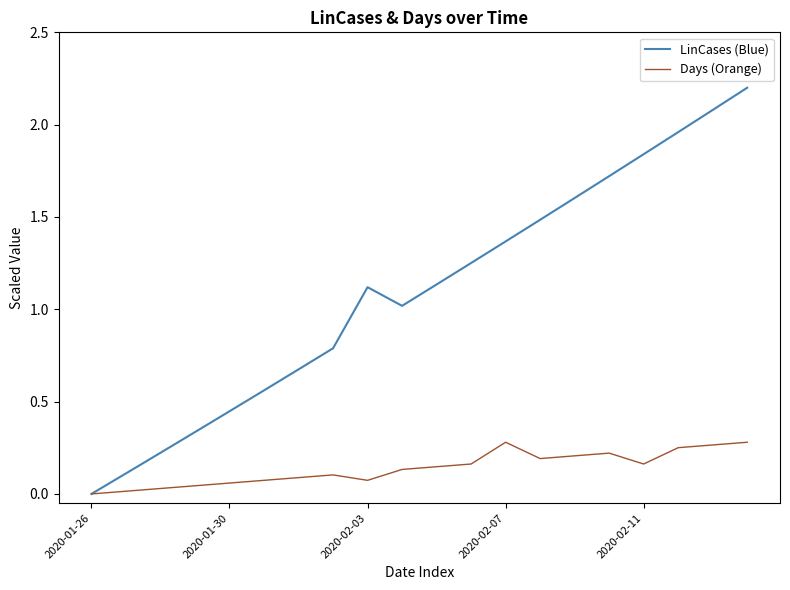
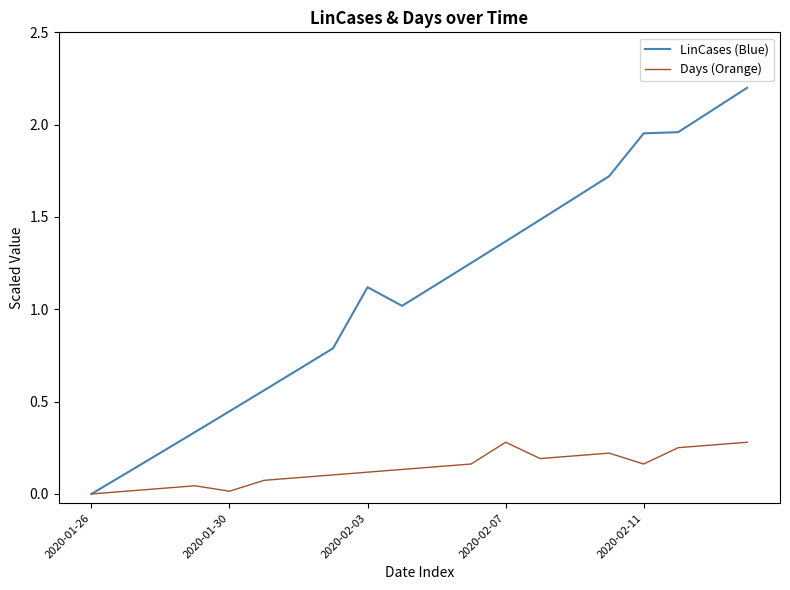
  {
    "LinCases (Blue)": {
      "2020-01-30": 0.45,
      "2020-02-03": 1.12,
      "2020-02-07": 1.37,
-     "2020-02-11": 1.84
+     "2020-02-11": 1.95
    },
    "Days (Orange)": {
-     "2020-01-30": 0.06,
-     "2020-02-03": 0.07,
+     "2020-01-30": 0.01,
+     "2020-02-03": 0.12,
      "2020-02-07": 0.28,
      "2020-02-11": 0.16
    }
  }
